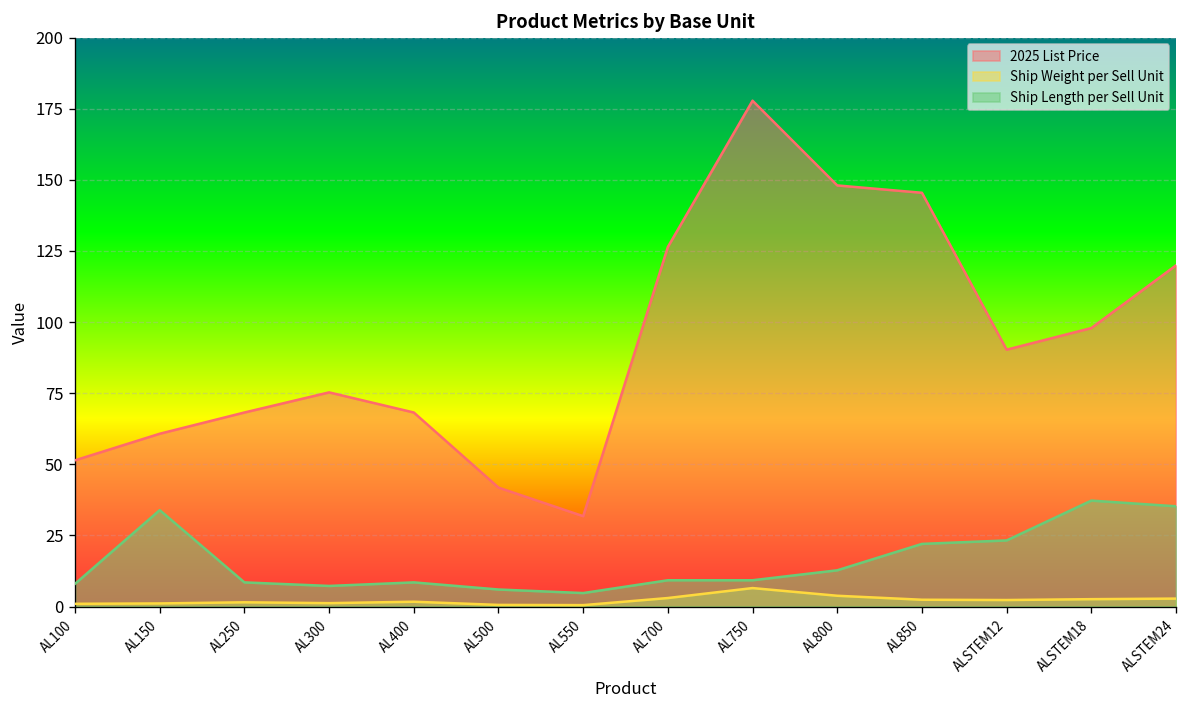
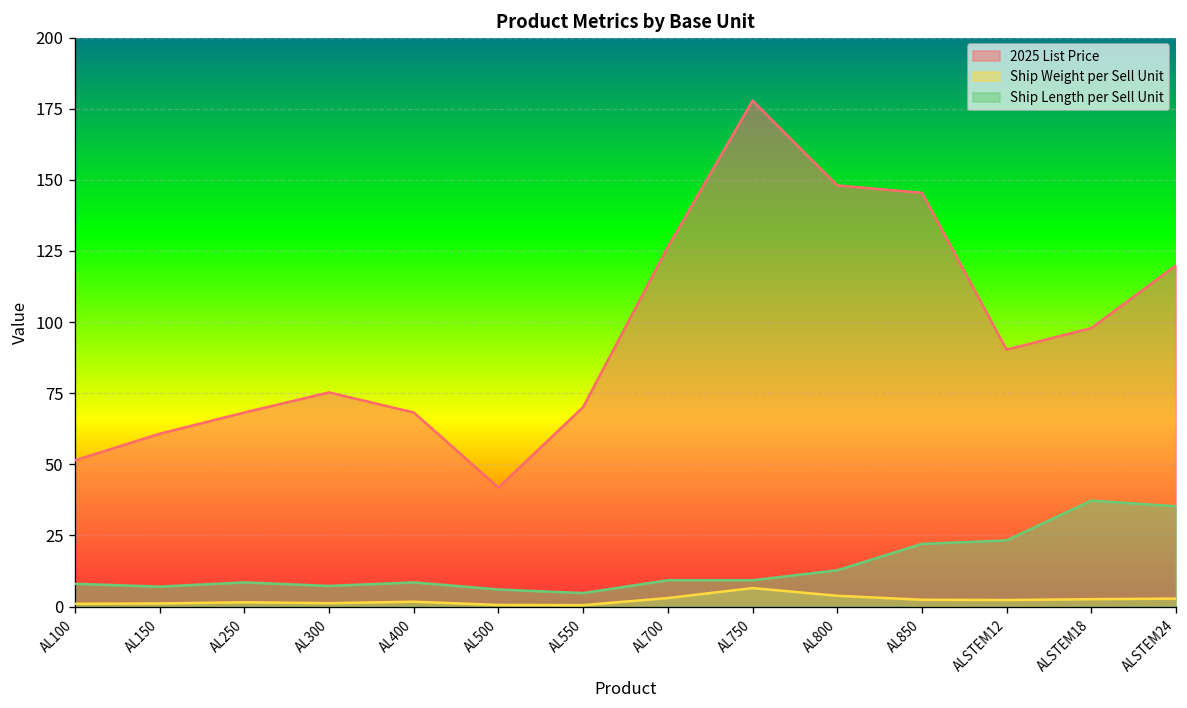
  {
    "2025 List Price": {
      "AL100": 51,
      "AL150": 61,
      "AL250": 68,
      "AL300": 75,
      "AL400": 68,
      "AL500": 42,
-     "AL550": 32,
+     "AL550": 70,
      "AL700": 126,
      "AL750": 178,
      "AL800": 148,
      "AL850": 145,
      "ALSTEM12": 90,
      "ALSTEM18": 98,
      "ALSTEM24": 120
    },
    "Ship Weight per Sell Unit": {
      "AL100": 1,
      "AL150": 1,
      "AL250": 2,
      "AL300": 1,
      "AL400": 2,
      "AL500": 1,
      "AL550": 1,
      "AL700": 3,
      "AL750": 7,
      "AL800": 4,
      "AL850": 2,
      "ALSTEM12": 2,
      "ALSTEM18": 3,
      "ALSTEM24": 3
    },
    "Ship Length per Sell Unit": {
      "AL100": 8,
-     "AL150": 34,
+     "AL150": 7,
      "AL250": 9,
      "AL300": 7,
      "AL400": 9,
      "AL500": 6,
      "AL550": 5,
      "AL700": 9,
      "AL750": 9,
      "AL800": 13,
      "AL850": 22,
      "ALSTEM12": 23,
      "ALSTEM18": 37,
      "ALSTEM24": 35
    }
  }
